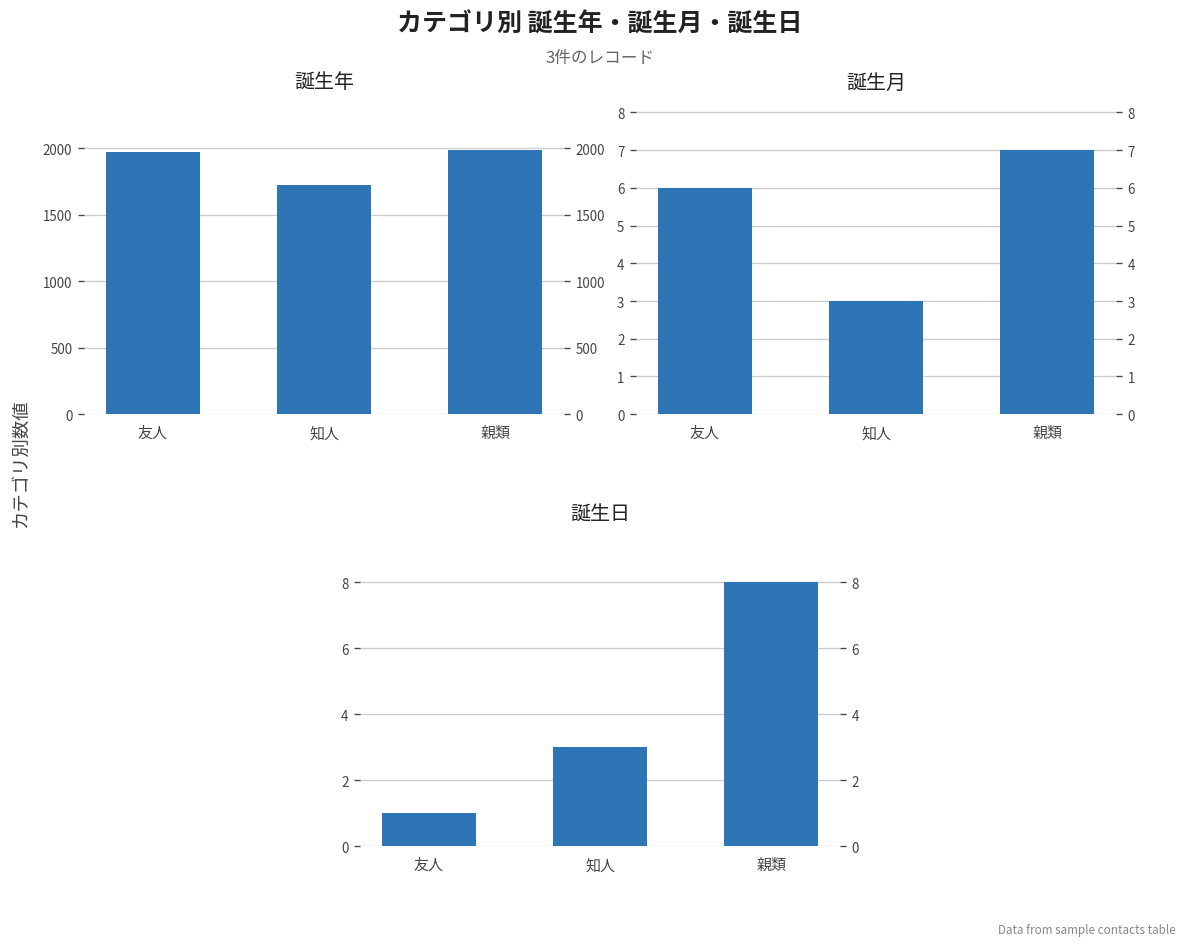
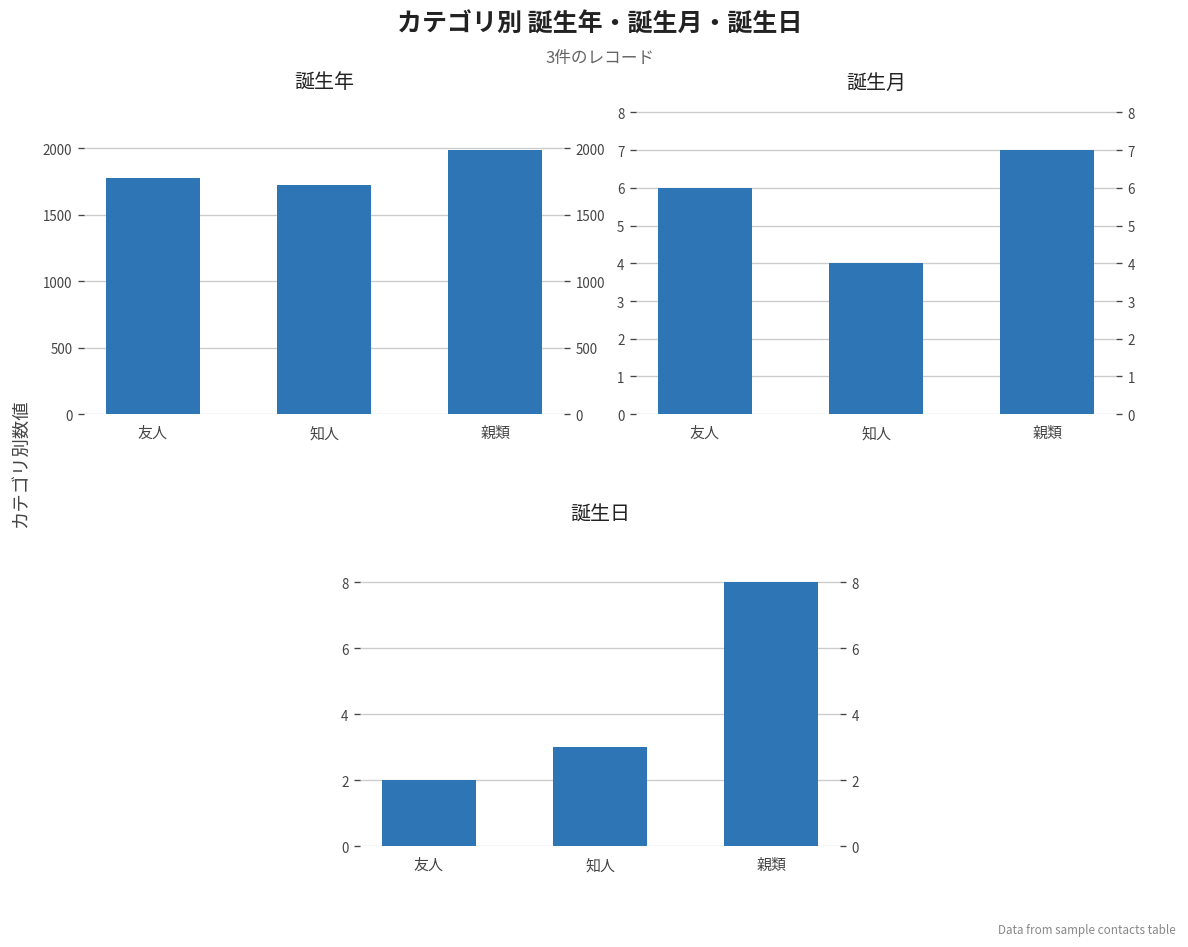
  {
    "誕生年": {
-     "友人": 1980,
+     "友人": 1780,
      "知人": 1720,
      "親類": 1990
    },
    "誕生月": {
      "友人": 6,
-     "知人": 3,
+     "知人": 4,
      "親類": 7
    },
    "誕生日": {
-     "友人": 1,
+     "友人": 2,
      "知人": 3,
      "親類": 8
    }
  }
